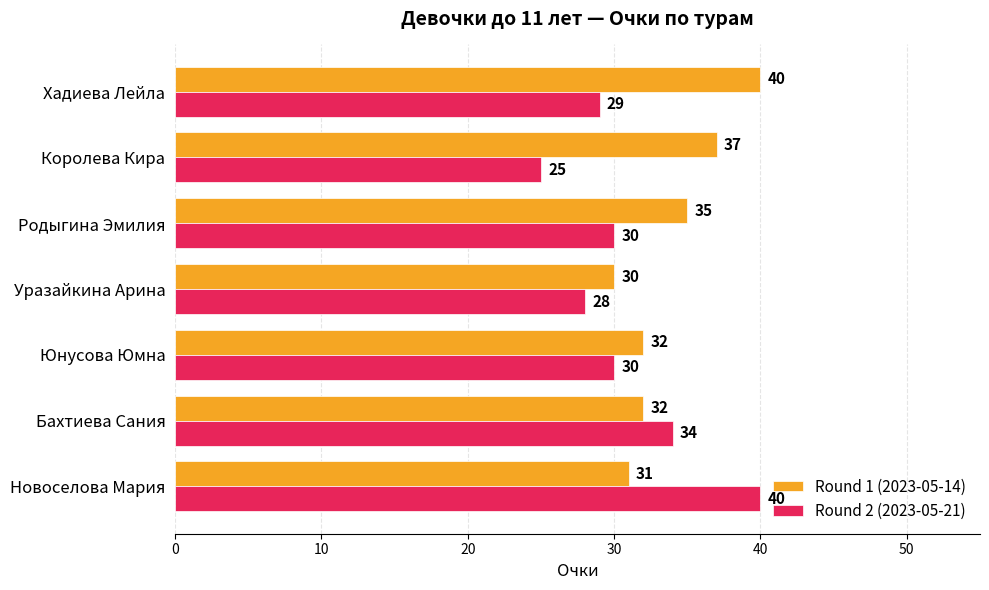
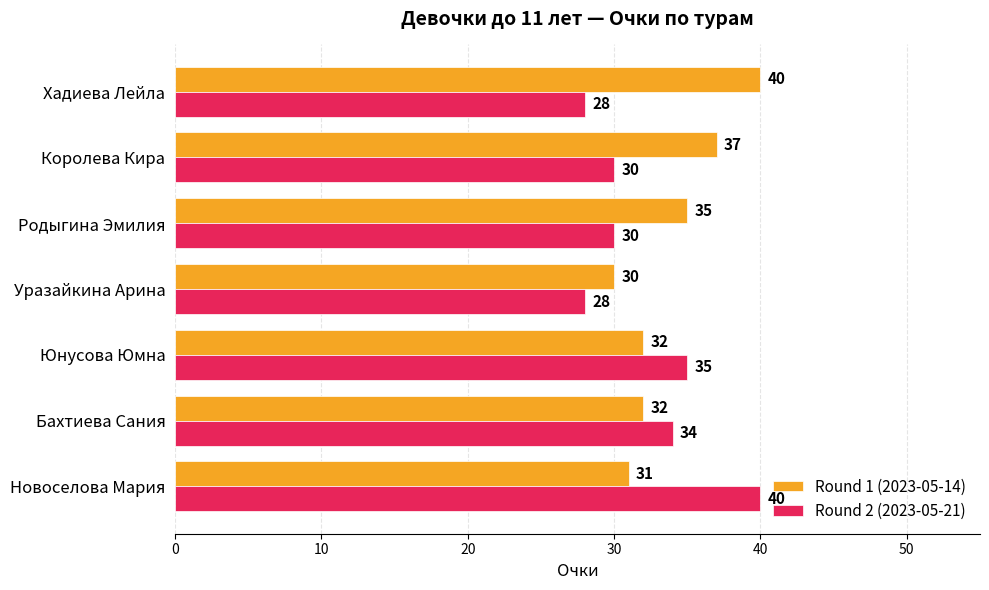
  {
    "Round 1 (2023-05-14)": {
      "Хадиева Лейла": 40,
      "Королева Кира": 37,
      "Родыгина Эмилия": 35,
      "Уразайкина Арина": 30,
      "Юнусова Юмна": 32,
      "Бахтиева Сания": 32,
      "Новоселова Мария": 31
    },
    "Round 2 (2023-05-21)": {
-     "Хадиева Лейла": 29,
-     "Королева Кира": 25,
+     "Хадиева Лейла": 28,
+     "Королева Кира": 30,
      "Родыгина Эмилия": 30,
      "Уразайкина Арина": 28,
-     "Юнусова Юмна": 30,
+     "Юнусова Юмна": 35,
      "Бахтиева Сания": 34,
      "Новоселова Мария": 40
    }
  }
